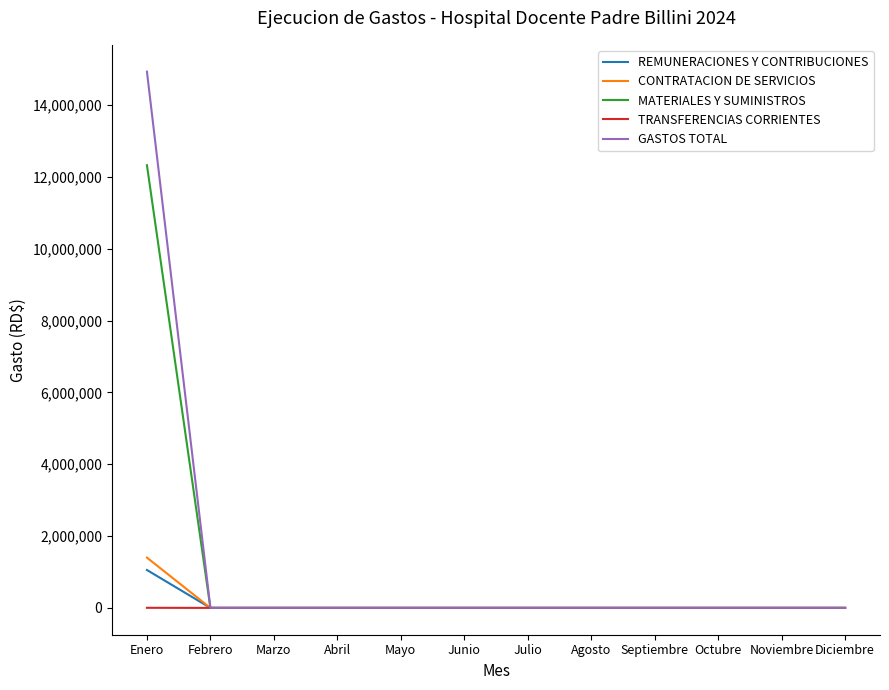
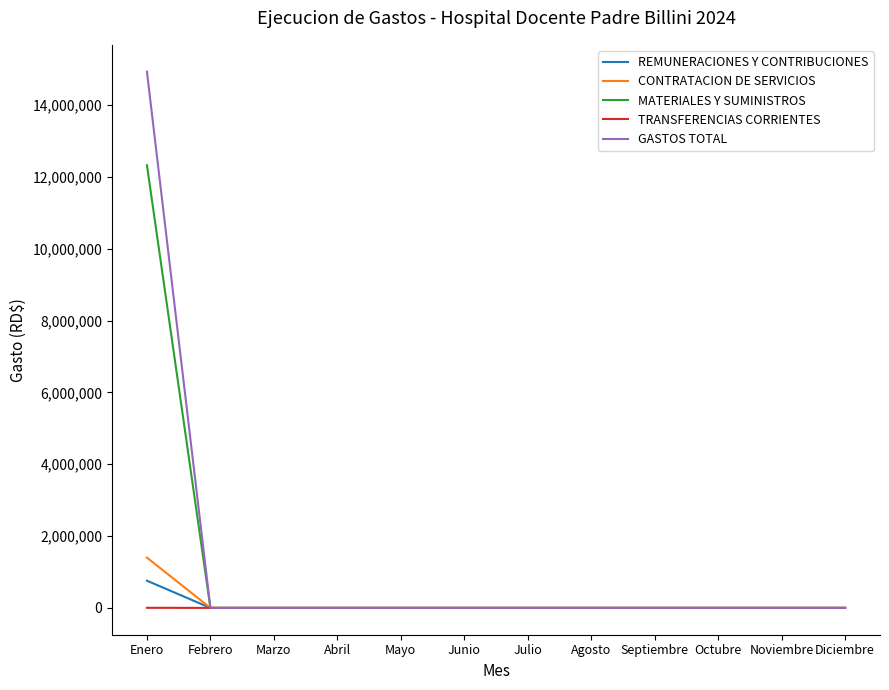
  {
    "REMUNERACIONES Y CONTRIBUCIONES": {
-     "Enero": "1,100,000"
+     "Enero": "800,000"
    },
    "CONTRATACION DE SERVICIOS": {
      "Enero": "1,400,000"
    },
    "MATERIALES Y SUMINISTROS": {
      "Enero": "12,300,000"
    },
    "TRANSFERENCIAS CORRIENTES": {
      "Enero": "0"
    },
    "GASTOS TOTAL": {
      "Enero": "14,900,000"
    }
  }
